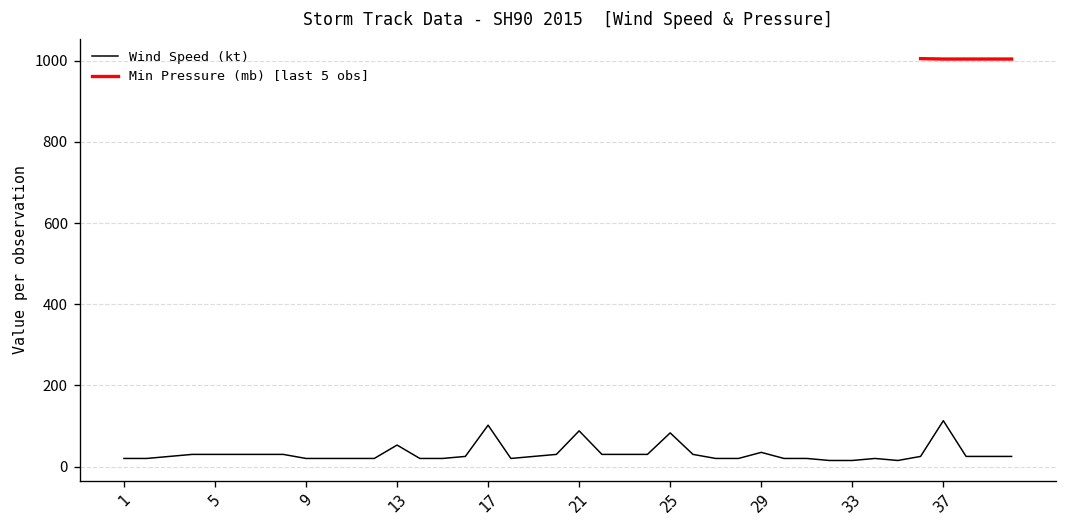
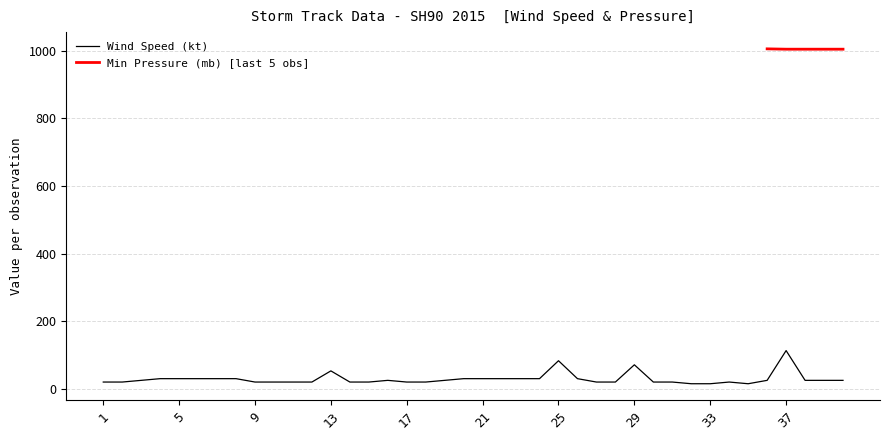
  {
    "Wind Speed (kt)": {
      "1": 20,
      "5": 30,
      "9": 20,
      "13": 50,
-     "17": 100,
-     "21": 90,
+     "17": 20,
+     "21": 30,
      "25": 80,
-     "29": 40,
+     "29": 70,
      "33": 20,
      "37": 110
    }
  }
